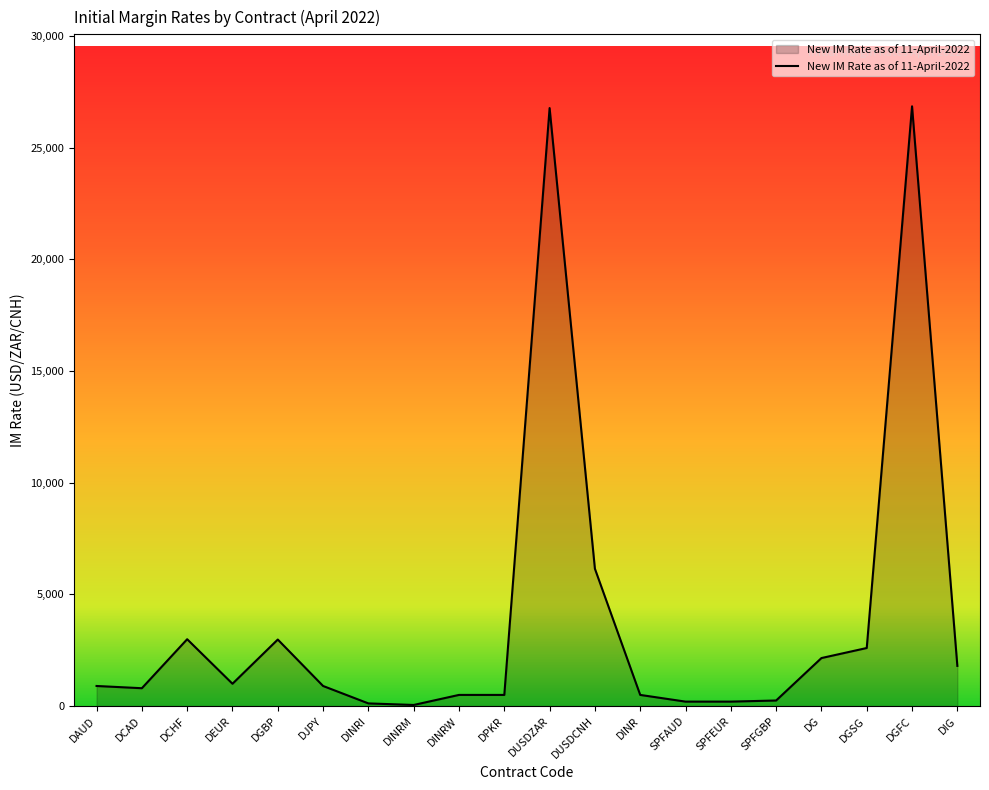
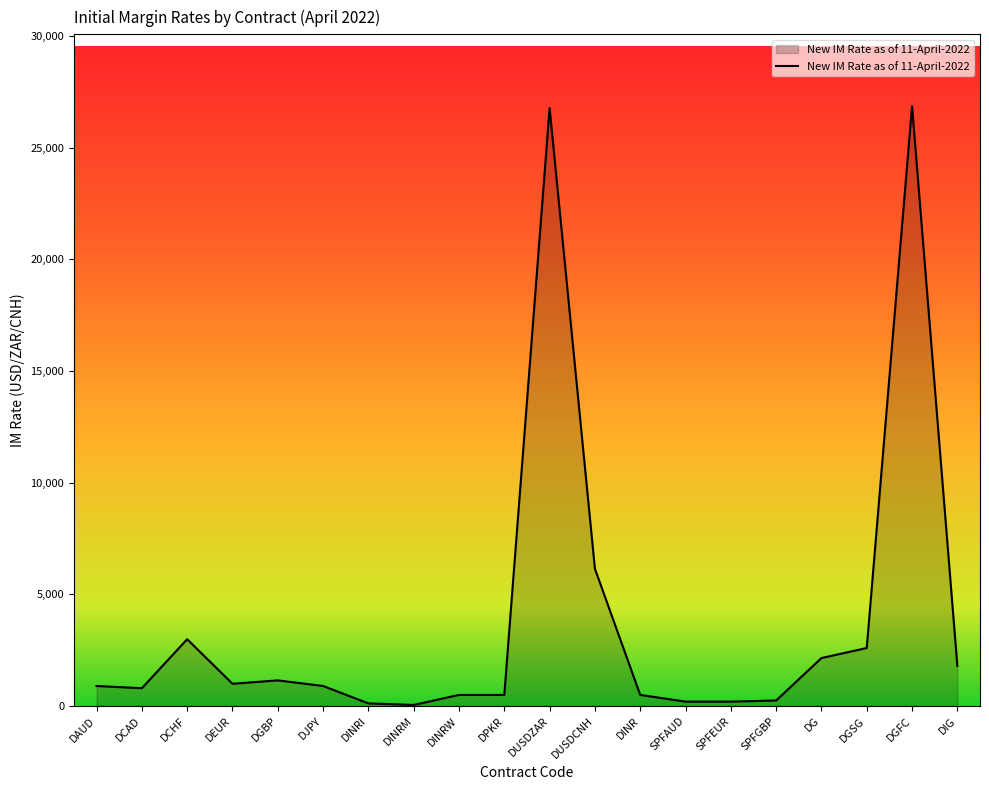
  {
    "DAUD": "900",
    "DCAD": "800",
    "DCHF": "3,000",
    "DEUR": "1,000",
-   "DGBP": "3,000",
+   "DGBP": "1,200",
    "DJPY": "900",
    "DINRI": "100",
    "DINRM": "100",
    "DINRW": "500",
    "DPKR": "500",
    "DUSDZAR": "26,800",
    "DUSDCNH": "6,100",
    "DINR": "500",
    "SPFAUD": "200",
    "SPFEUR": "200",
    "SPFGBP": "300",
    "DG": "2,200",
    "DGSG": "2,600",
    "DGFC": "26,900",
    "DIG": "1,800"
  }
